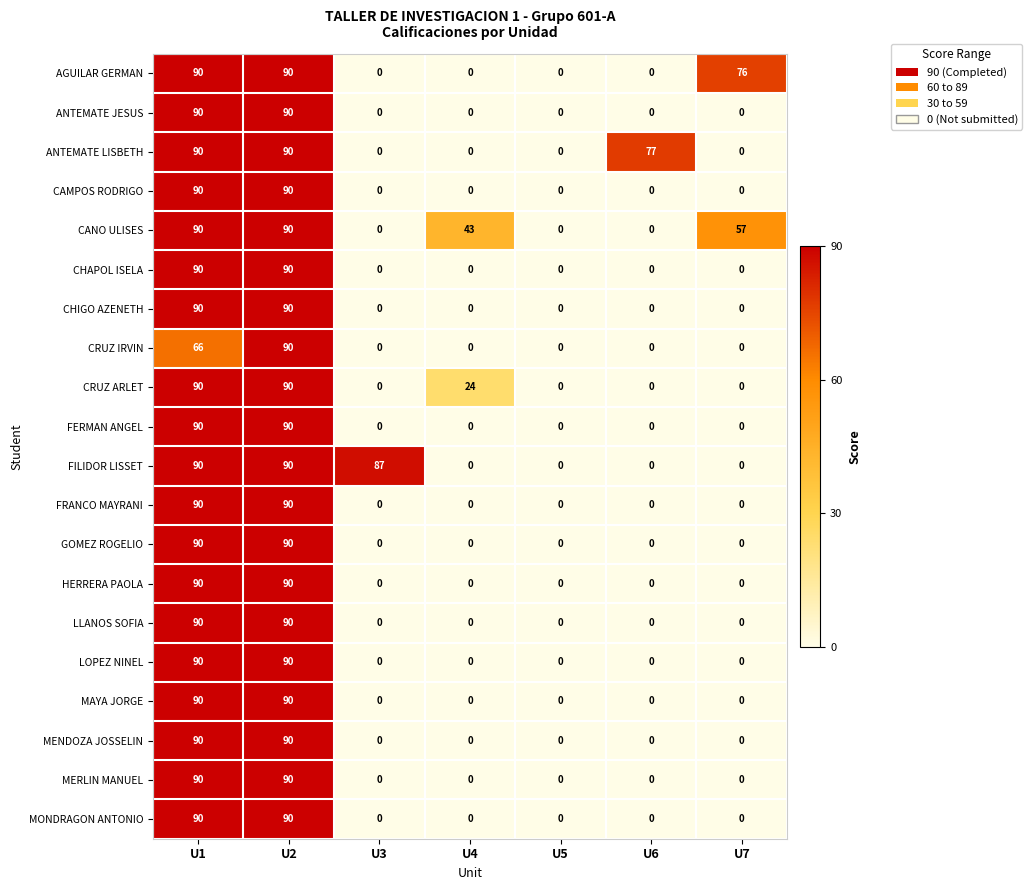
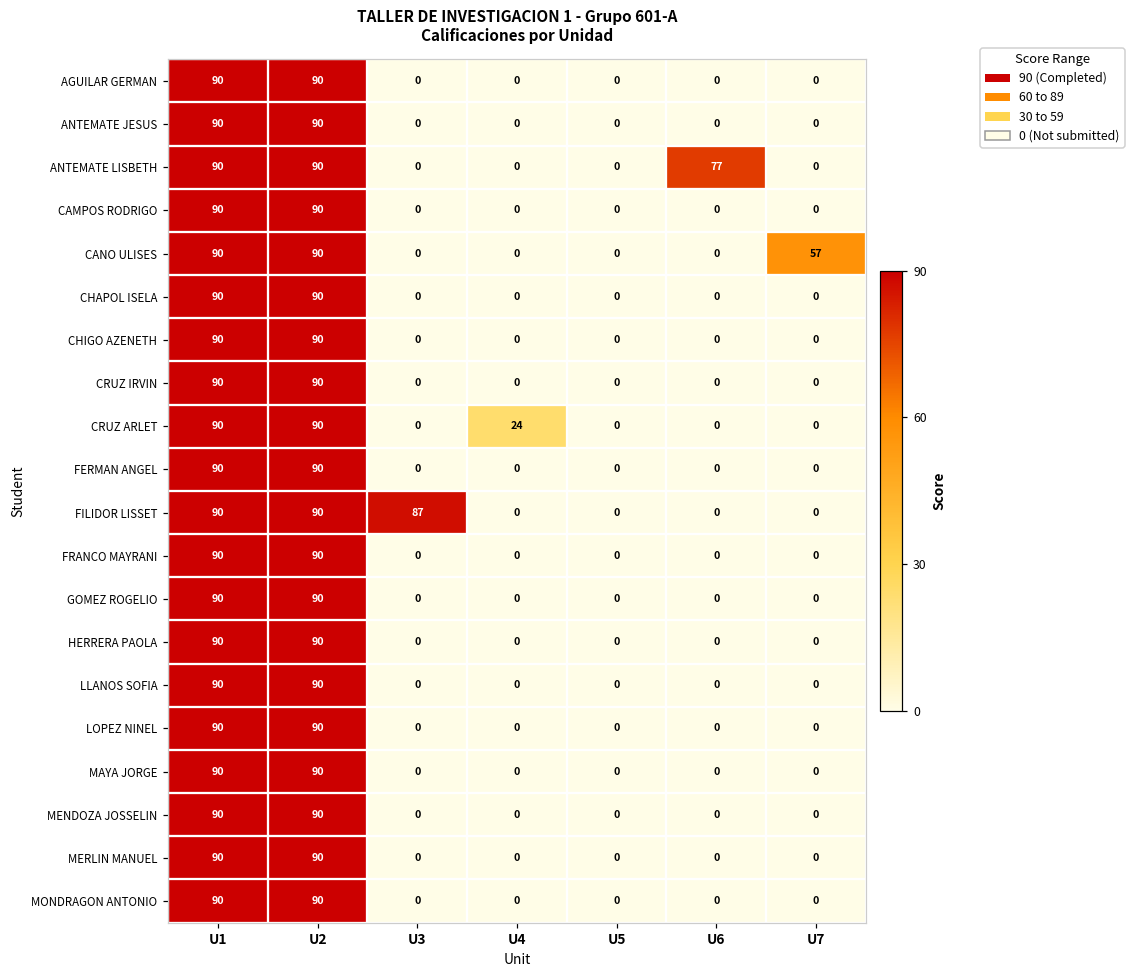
  {
    "AGUILAR GERMAN": {
      "U1": 90,
      "U2": 90,
      "U3": 0,
      "U4": 0,
      "U5": 0,
      "U6": 0,
-     "U7": 76
+     "U7": 0
    },
    "ANTEMATE JESUS": {
      "U1": 90,
      "U2": 90,
      "U3": 0,
      "U4": 0,
      "U5": 0,
      "U6": 0,
      "U7": 0
    },
    "ANTEMATE LISBETH": {
      "U1": 90,
      "U2": 90,
      "U3": 0,
      "U4": 0,
      "U5": 0,
      "U6": 77,
      "U7": 0
    },
    "CAMPOS RODRIGO": {
      "U1": 90,
      "U2": 90,
      "U3": 0,
      "U4": 0,
      "U5": 0,
      "U6": 0,
      "U7": 0
    },
    "CANO ULISES": {
      "U1": 90,
      "U2": 90,
      "U3": 0,
-     "U4": 43,
+     "U4": 0,
      "U5": 0,
      "U6": 0,
      "U7": 57
    },
    "CHAPOL ISELA": {
      "U1": 90,
      "U2": 90,
      "U3": 0,
      "U4": 0,
      "U5": 0,
      "U6": 0,
      "U7": 0
    },
    "CHIGO AZENETH": {
      "U1": 90,
      "U2": 90,
      "U3": 0,
      "U4": 0,
      "U5": 0,
      "U6": 0,
      "U7": 0
    },
    "CRUZ IRVIN": {
-     "U1": 66,
+     "U1": 90,
      "U2": 90,
      "U3": 0,
      "U4": 0,
      "U5": 0,
      "U6": 0,
      "U7": 0
    },
    "CRUZ ARLET": {
      "U1": 90,
      "U2": 90,
      "U3": 0,
      "U4": 24,
      "U5": 0,
      "U6": 0,
      "U7": 0
    },
    "FERMAN ANGEL": {
      "U1": 90,
      "U2": 90,
      "U3": 0,
      "U4": 0,
      "U5": 0,
      "U6": 0,
      "U7": 0
    },
    "FILIDOR LISSET": {
      "U1": 90,
      "U2": 90,
      "U3": 87,
      "U4": 0,
      "U5": 0,
      "U6": 0,
      "U7": 0
    },
    "FRANCO MAYRANI": {
      "U1": 90,
      "U2": 90,
      "U3": 0,
      "U4": 0,
      "U5": 0,
      "U6": 0,
      "U7": 0
    },
    "GOMEZ ROGELIO": {
      "U1": 90,
      "U2": 90,
      "U3": 0,
      "U4": 0,
      "U5": 0,
      "U6": 0,
      "U7": 0
    },
    "HERRERA PAOLA": {
      "U1": 90,
      "U2": 90,
      "U3": 0,
      "U4": 0,
      "U5": 0,
      "U6": 0,
      "U7": 0
    },
    "LLANOS SOFIA": {
      "U1": 90,
      "U2": 90,
      "U3": 0,
      "U4": 0,
      "U5": 0,
      "U6": 0,
      "U7": 0
    },
    "LOPEZ NINEL": {
      "U1": 90,
      "U2": 90,
      "U3": 0,
      "U4": 0,
      "U5": 0,
      "U6": 0,
      "U7": 0
    },
    "MAYA JORGE": {
      "U1": 90,
      "U2": 90,
      "U3": 0,
      "U4": 0,
      "U5": 0,
      "U6": 0,
      "U7": 0
    },
    "MENDOZA JOSSELIN": {
      "U1": 90,
      "U2": 90,
      "U3": 0,
      "U4": 0,
      "U5": 0,
      "U6": 0,
      "U7": 0
    },
    "MERLIN MANUEL": {
      "U1": 90,
      "U2": 90,
      "U3": 0,
      "U4": 0,
      "U5": 0,
      "U6": 0,
      "U7": 0
    },
    "MONDRAGON ANTONIO": {
      "U1": 90,
      "U2": 90,
      "U3": 0,
      "U4": 0,
      "U5": 0,
      "U6": 0,
      "U7": 0
    }
  }
